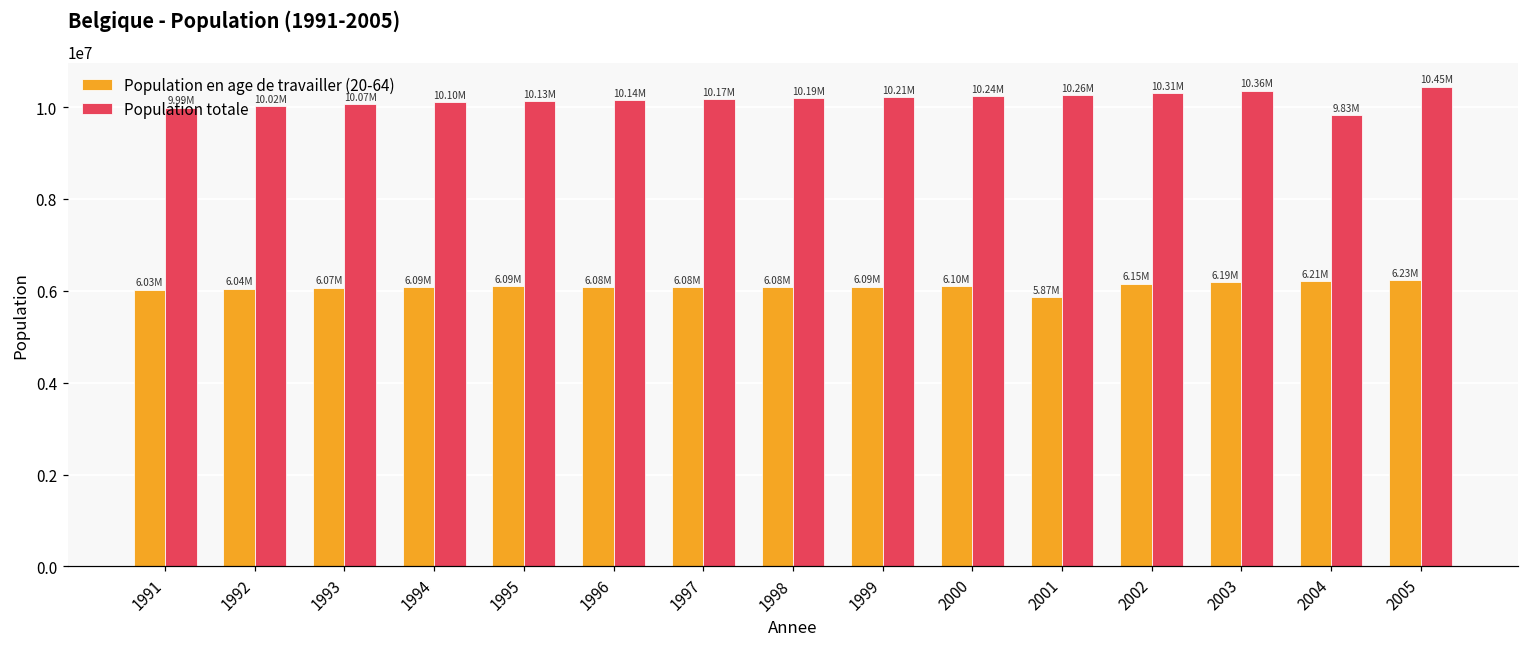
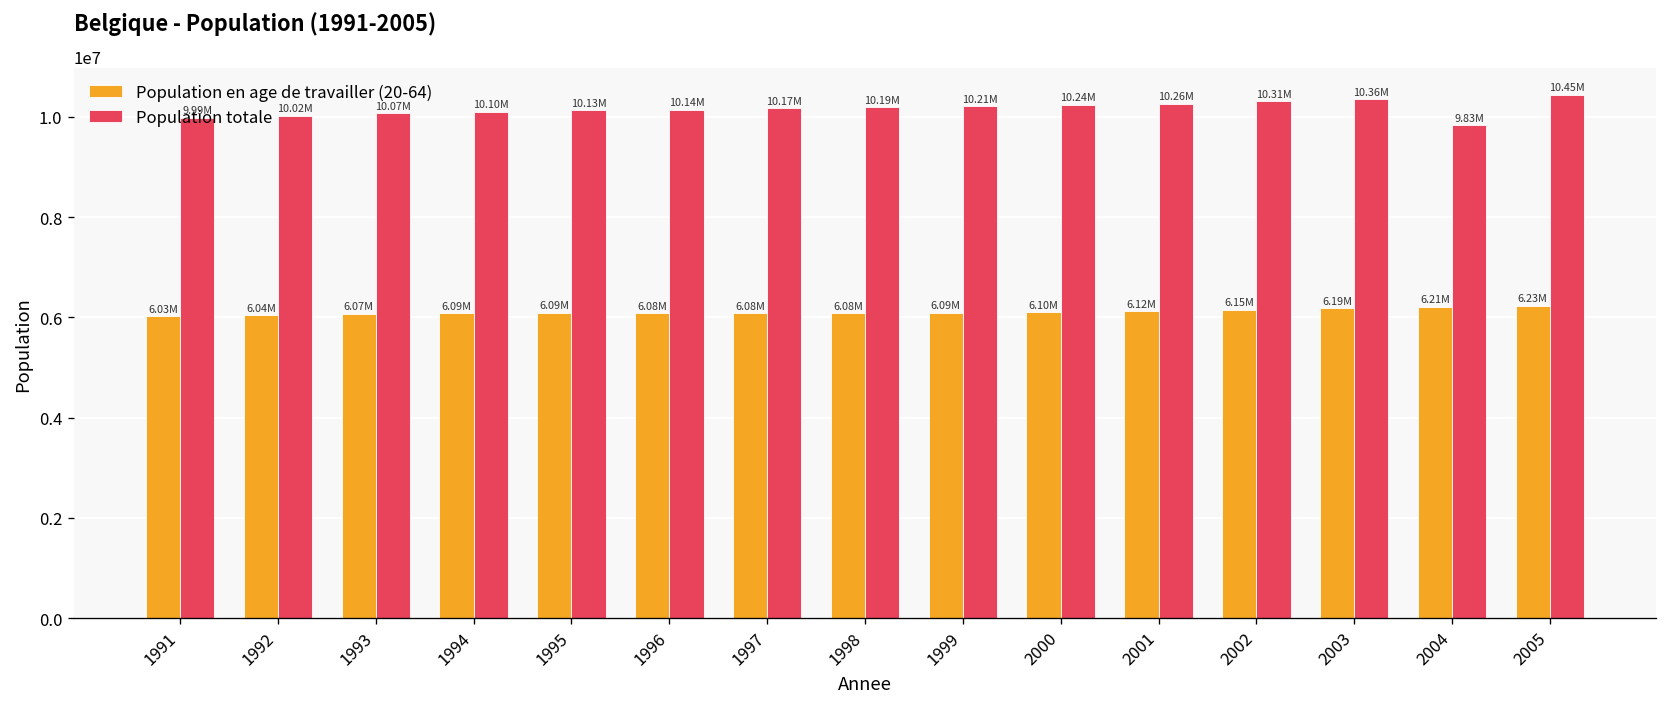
  {
    "Population en age de travailler (20-64)": {
      "1991": "6.03M",
      "1992": "6.04M",
      "1993": "6.07M",
      "1994": "6.09M",
      "1995": "6.09M",
      "1996": "6.08M",
      "1997": "6.08M",
      "1998": "6.08M",
      "1999": "6.09M",
      "2000": "6.10M",
-     "2001": "5.87M",
+     "2001": "6.12M",
      "2002": "6.15M",
      "2003": "6.19M",
      "2004": "6.21M",
      "2005": "6.23M"
    },
    "Population totale": {
      "1991": "9.99M",
      "1992": "10.02M",
      "1993": "10.07M",
      "1994": "10.10M",
      "1995": "10.13M",
      "1996": "10.14M",
      "1997": "10.17M",
      "1998": "10.19M",
      "1999": "10.21M",
      "2000": "10.24M",
      "2001": "10.26M",
      "2002": "10.31M",
      "2003": "10.36M",
      "2004": "9.83M",
      "2005": "10.45M"
    }
  }
